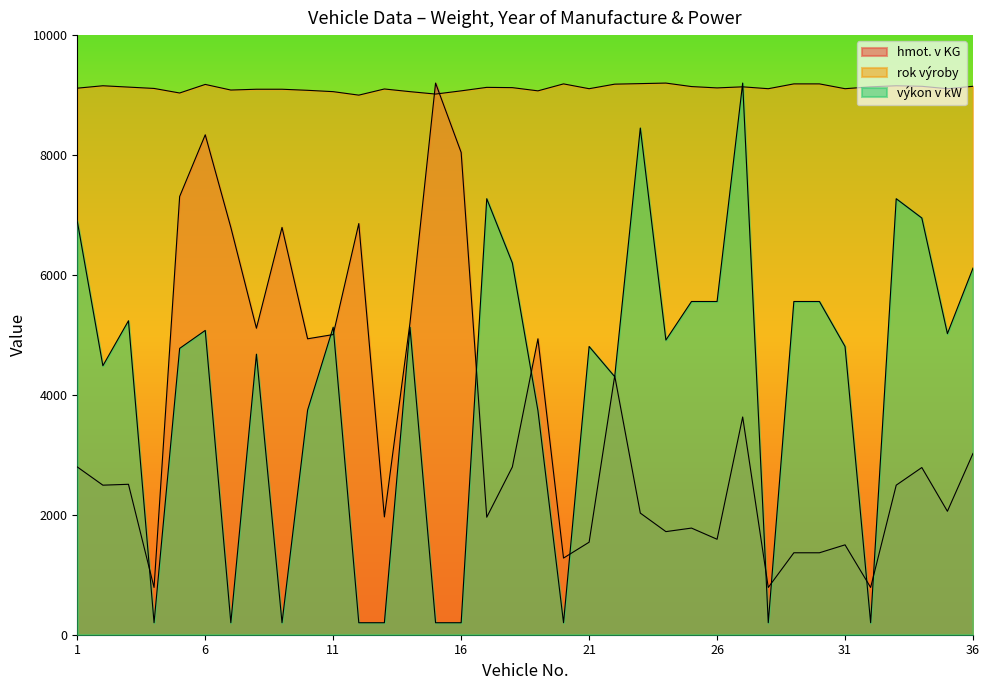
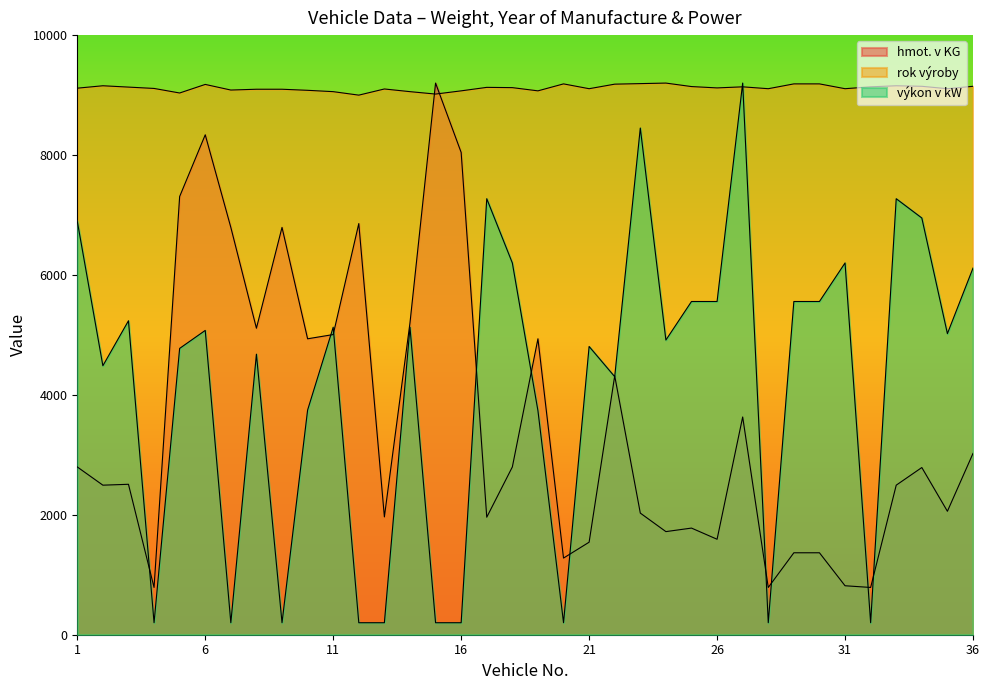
  {
    "hmot. v KG": {
      "1": 2800,
      "6": 8300,
      "11": 5000,
      "16": 8000,
      "21": 1500,
      "26": 1600,
-     "31": 1500,
+     "31": 800,
      "36": 3000
    },
    "rok výroby": {
      "1": 9100,
      "6": 9200,
      "11": 9100,
      "16": 9100,
      "21": 9100,
      "26": 9100,
      "31": 9100,
      "36": 9100
    },
    "výkon v kW": {
      "1": 6900,
      "6": 5100,
      "11": 5100,
      "16": 200,
      "21": 4800,
      "26": 5600,
-     "31": 4800,
+     "31": 6200,
      "36": 6100
    }
  }
